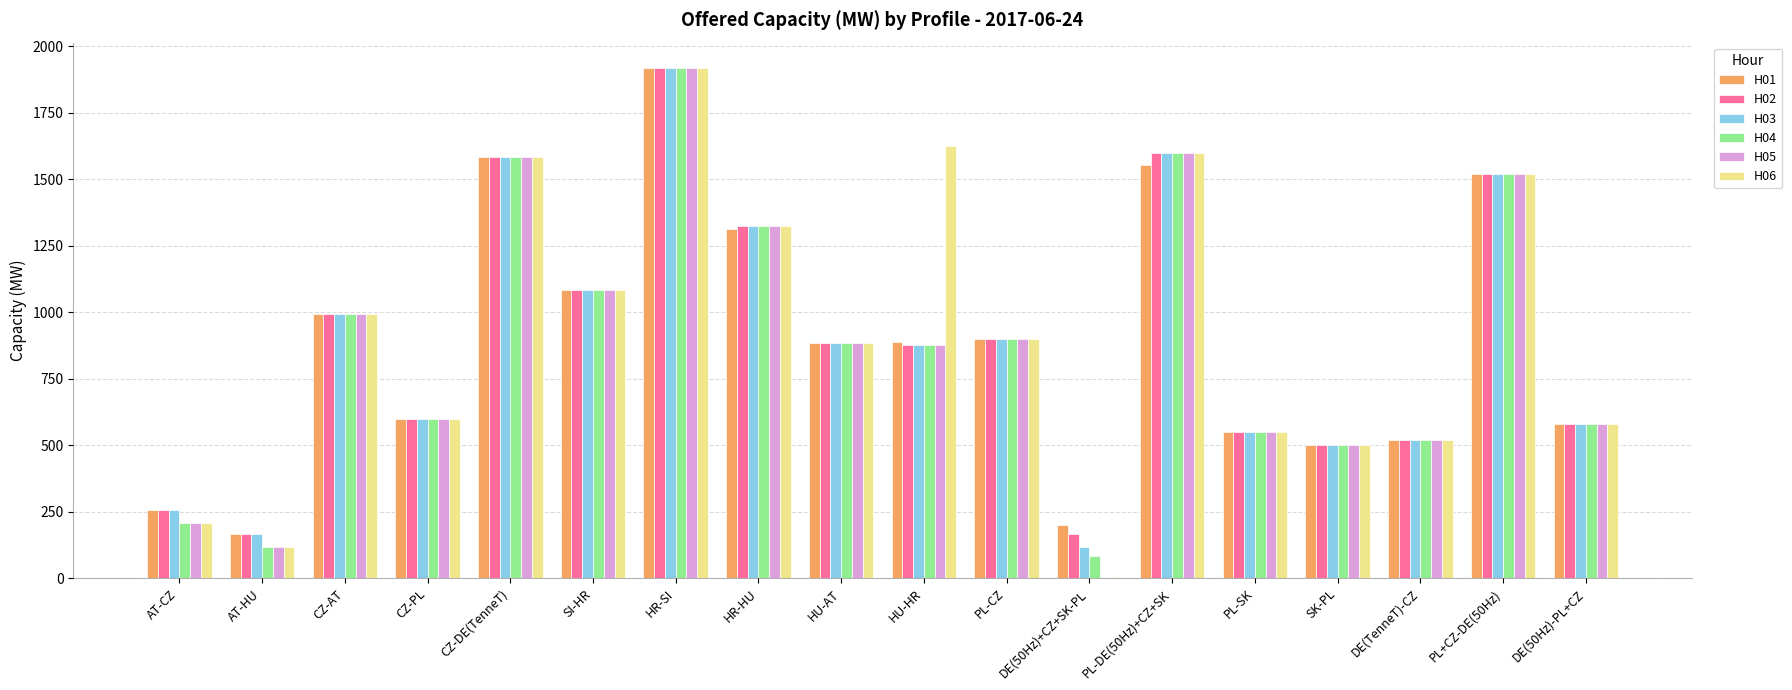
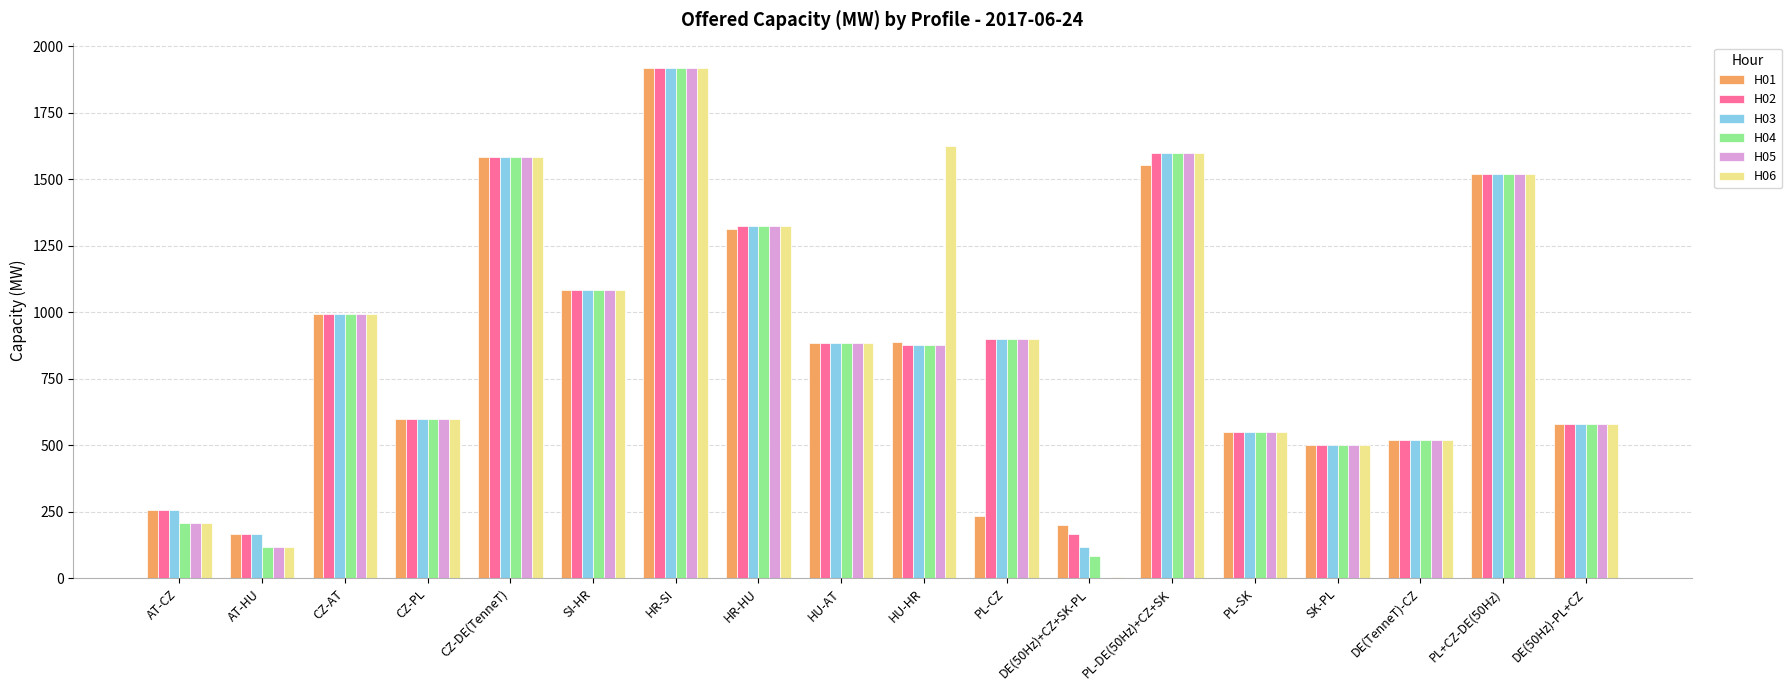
  {
    "H01": {
      "AT-CZ": 260,
      "AT-HU": 170,
      "CZ-AT": 990,
      "CZ-PL": 600,
      "CZ-DE(TenneT)": 1580,
      "SI-HR": 1080,
      "HR-SI": 1920,
      "HR-HU": 1310,
      "HU-AT": 880,
      "HU-HR": 890,
-     "PL-CZ": 900,
+     "PL-CZ": 230,
      "DE(50Hz)+CZ+SK-PL": 200,
      "PL-DE(50Hz)+CZ+SK": 1550,
      "PL-SK": 550,
      "SK-PL": 500,
      "DE(TenneT)-CZ": 520,
      "PL+CZ-DE(50Hz)": 1520,
      "DE(50Hz)-PL+CZ": 580
    },
    "H02": {
      "AT-CZ": 260,
      "AT-HU": 170,
      "CZ-AT": 990,
      "CZ-PL": 600,
      "CZ-DE(TenneT)": 1580,
      "SI-HR": 1080,
      "HR-SI": 1920,
      "HR-HU": 1320,
      "HU-AT": 880,
      "HU-HR": 880,
      "PL-CZ": 900,
      "DE(50Hz)+CZ+SK-PL": 170,
      "PL-DE(50Hz)+CZ+SK": 1600,
      "PL-SK": 550,
      "SK-PL": 500,
      "DE(TenneT)-CZ": 520,
      "PL+CZ-DE(50Hz)": 1520,
      "DE(50Hz)-PL+CZ": 580
    },
    "H03": {
      "AT-CZ": 260,
      "AT-HU": 170,
      "CZ-AT": 990,
      "CZ-PL": 600,
      "CZ-DE(TenneT)": 1580,
      "SI-HR": 1080,
      "HR-SI": 1920,
      "HR-HU": 1320,
      "HU-AT": 880,
      "HU-HR": 880,
      "PL-CZ": 900,
      "DE(50Hz)+CZ+SK-PL": 120,
      "PL-DE(50Hz)+CZ+SK": 1600,
      "PL-SK": 550,
      "SK-PL": 500,
      "DE(TenneT)-CZ": 520,
      "PL+CZ-DE(50Hz)": 1520,
      "DE(50Hz)-PL+CZ": 580
    },
    "H04": {
      "AT-CZ": 210,
      "AT-HU": 120,
      "CZ-AT": 990,
      "CZ-PL": 600,
      "CZ-DE(TenneT)": 1580,
      "SI-HR": 1080,
      "HR-SI": 1920,
      "HR-HU": 1320,
      "HU-AT": 880,
      "HU-HR": 880,
      "PL-CZ": 900,
      "DE(50Hz)+CZ+SK-PL": 80,
      "PL-DE(50Hz)+CZ+SK": 1600,
      "PL-SK": 550,
      "SK-PL": 500,
      "DE(TenneT)-CZ": 520,
      "PL+CZ-DE(50Hz)": 1520,
      "DE(50Hz)-PL+CZ": 580
    },
    "H05": {
      "AT-CZ": 210,
      "AT-HU": 120,
      "CZ-AT": 990,
      "CZ-PL": 600,
      "CZ-DE(TenneT)": 1580,
      "SI-HR": 1080,
      "HR-SI": 1920,
      "HR-HU": 1320,
      "HU-AT": 880,
      "HU-HR": 880,
      "PL-CZ": 900,
      "DE(50Hz)+CZ+SK-PL": 0,
      "PL-DE(50Hz)+CZ+SK": 1600,
      "PL-SK": 550,
      "SK-PL": 500,
      "DE(TenneT)-CZ": 520,
      "PL+CZ-DE(50Hz)": 1520,
      "DE(50Hz)-PL+CZ": 580
    },
    "H06": {
      "AT-CZ": 210,
      "AT-HU": 120,
      "CZ-AT": 990,
      "CZ-PL": 600,
      "CZ-DE(TenneT)": 1580,
      "SI-HR": 1080,
      "HR-SI": 1920,
      "HR-HU": 1320,
      "HU-AT": 880,
      "HU-HR": 1630,
      "PL-CZ": 900,
      "PL-DE(50Hz)+CZ+SK": 1600,
      "PL-SK": 550,
      "SK-PL": 500,
      "DE(TenneT)-CZ": 520,
      "PL+CZ-DE(50Hz)": 1520,
      "DE(50Hz)-PL+CZ": 580
    }
  }
